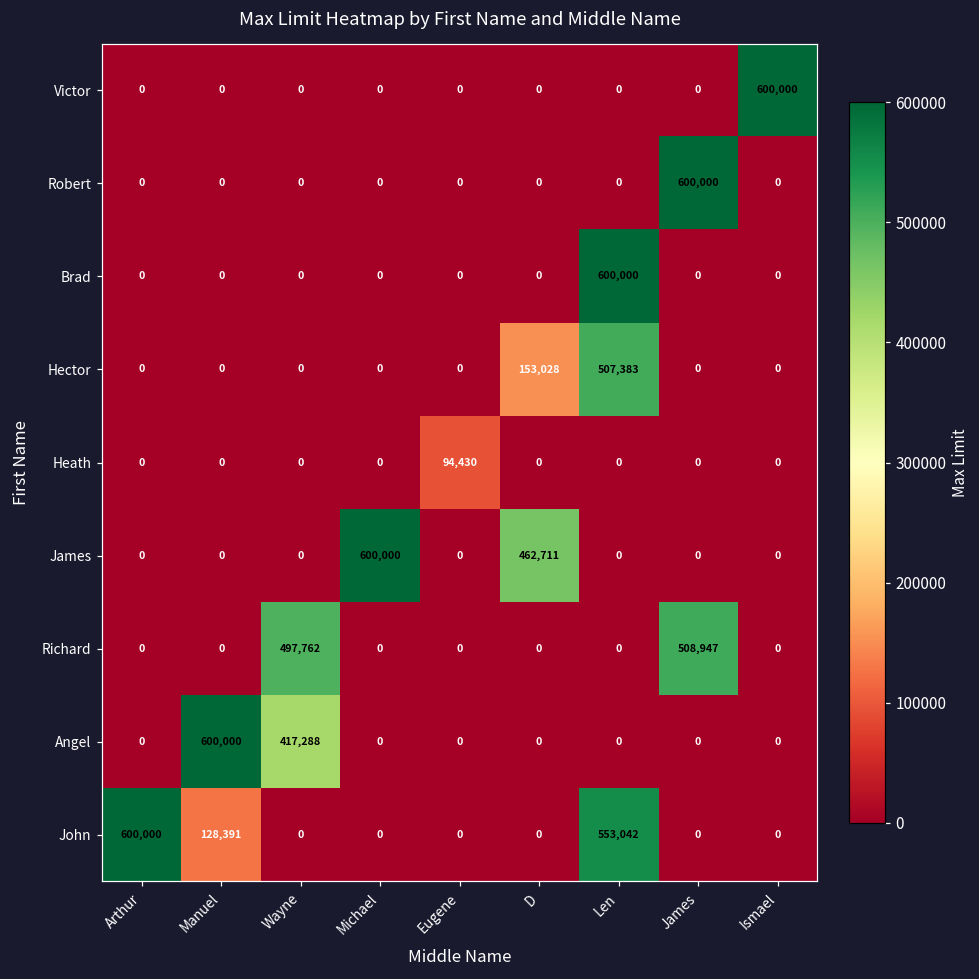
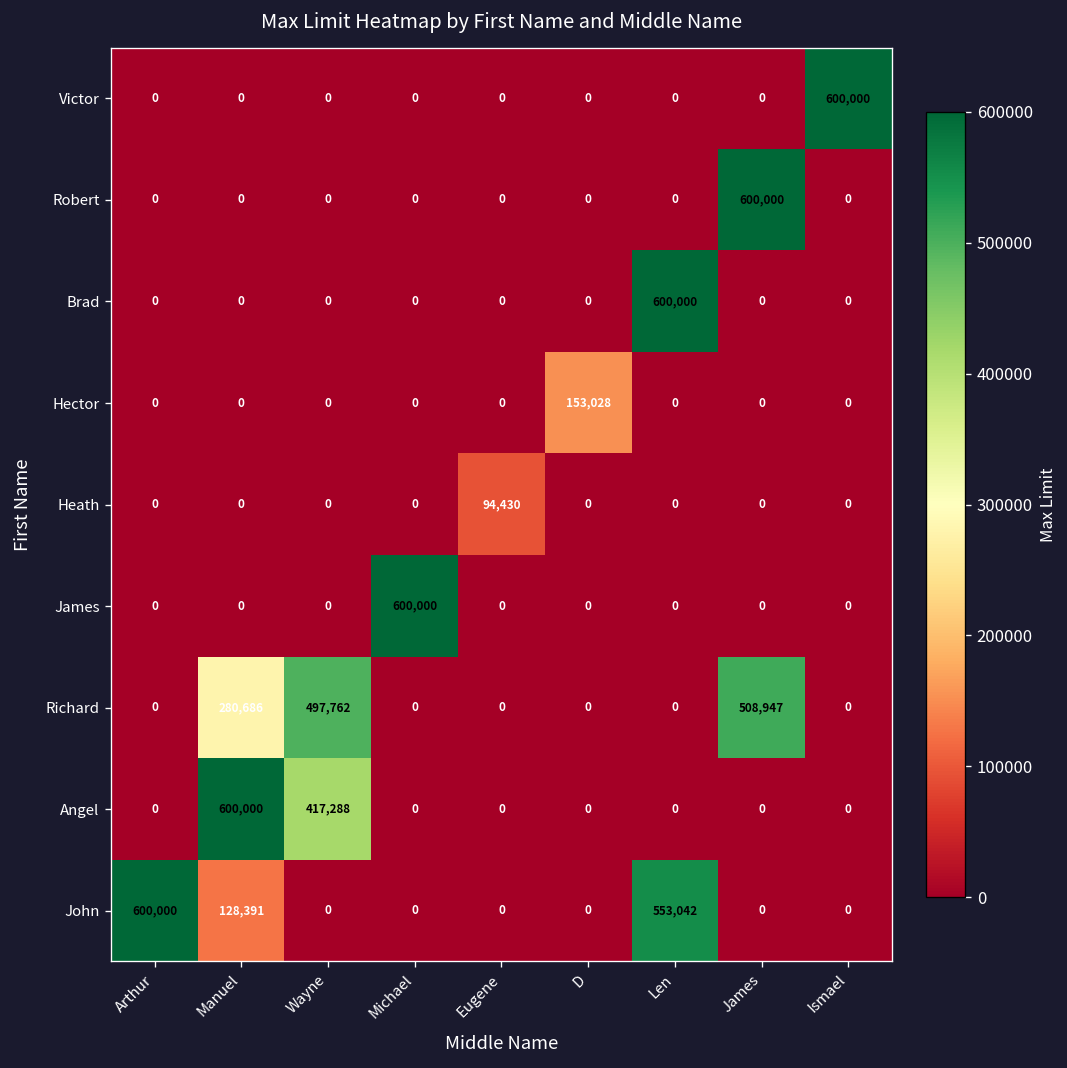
  {
    "Victor": {
      "Arthur": "0",
      "Manuel": "0",
      "Wayne": "0",
      "Michael": "0",
      "Eugene": "0",
      "D": "0",
      "Len": "0",
      "James": "0",
      "Ismael": "600,000"
    },
    "Robert": {
      "Arthur": "0",
      "Manuel": "0",
      "Wayne": "0",
      "Michael": "0",
      "Eugene": "0",
      "D": "0",
      "Len": "0",
      "James": "600,000",
      "Ismael": "0"
    },
    "Brad": {
      "Arthur": "0",
      "Manuel": "0",
      "Wayne": "0",
      "Michael": "0",
      "Eugene": "0",
      "D": "0",
      "Len": "600,000",
      "James": "0",
      "Ismael": "0"
    },
    "Hector": {
      "Arthur": "0",
      "Manuel": "0",
      "Wayne": "0",
      "Michael": "0",
      "Eugene": "0",
      "D": "153,028",
-     "Len": "507,383",
+     "Len": "0",
      "James": "0",
      "Ismael": "0"
    },
    "Heath": {
      "Arthur": "0",
      "Manuel": "0",
      "Wayne": "0",
      "Michael": "0",
      "Eugene": "94,430",
      "D": "0",
      "Len": "0",
      "James": "0",
      "Ismael": "0"
    },
    "James": {
      "Arthur": "0",
      "Manuel": "0",
      "Wayne": "0",
      "Michael": "600,000",
      "Eugene": "0",
-     "D": "462,711",
+     "D": "0",
      "Len": "0",
      "James": "0",
      "Ismael": "0"
    },
    "Richard": {
      "Arthur": "0",
-     "Manuel": "0",
+     "Manuel": "280,686",
      "Wayne": "497,762",
      "Michael": "0",
      "Eugene": "0",
      "D": "0",
      "Len": "0",
      "James": "508,947",
      "Ismael": "0"
    },
    "Angel": {
      "Arthur": "0",
      "Manuel": "600,000",
      "Wayne": "417,288",
      "Michael": "0",
      "Eugene": "0",
      "D": "0",
      "Len": "0",
      "James": "0",
      "Ismael": "0"
    },
    "John": {
      "Arthur": "600,000",
      "Manuel": "128,391",
      "Wayne": "0",
      "Michael": "0",
      "Eugene": "0",
      "D": "0",
      "Len": "553,042",
      "James": "0",
      "Ismael": "0"
    }
  }
